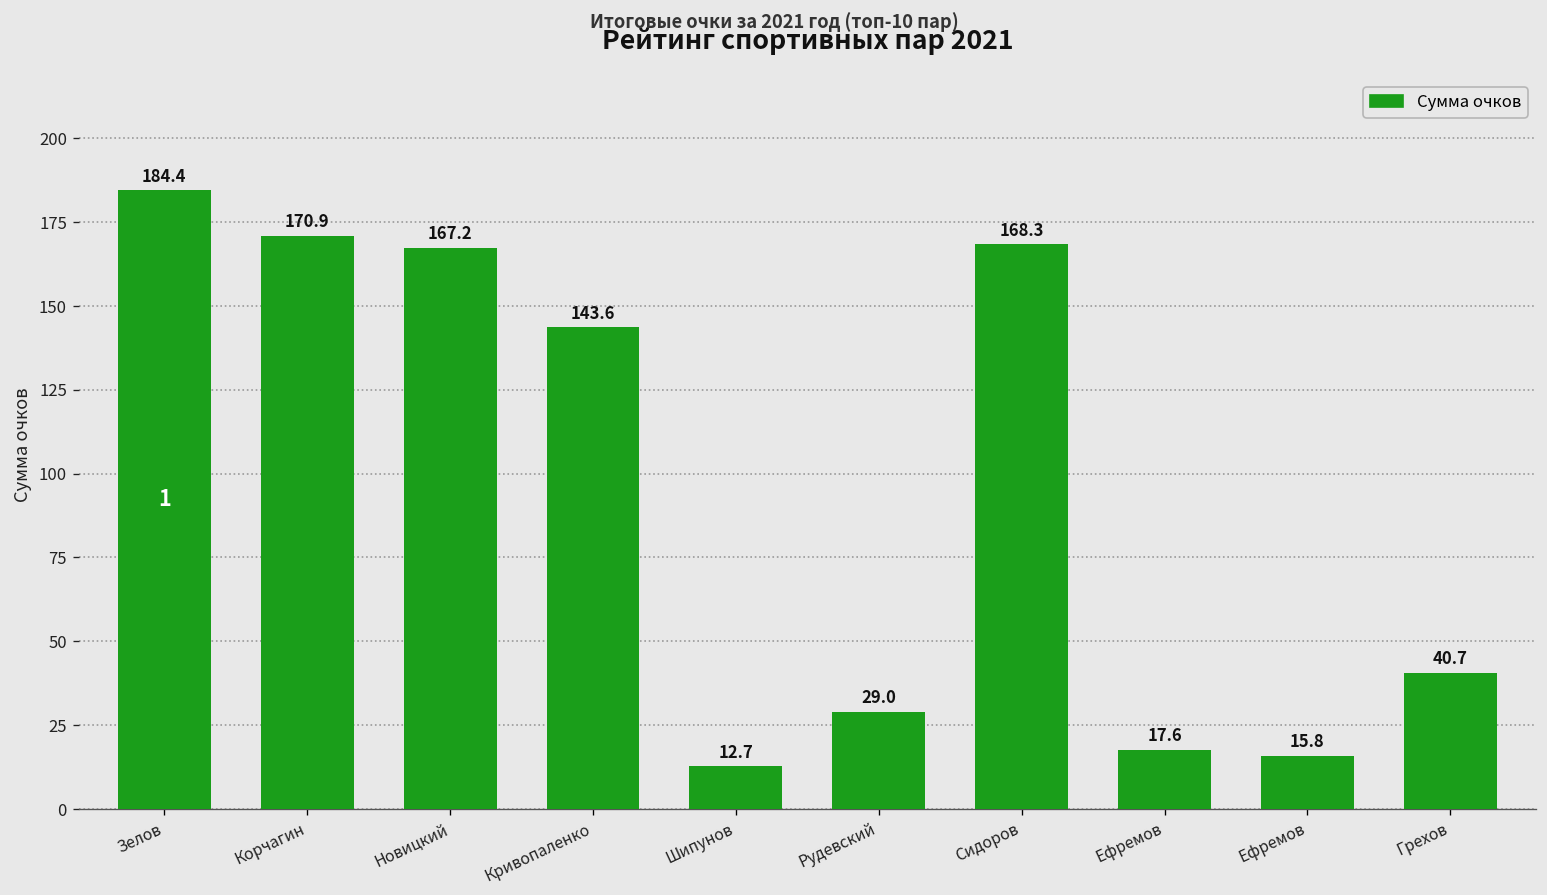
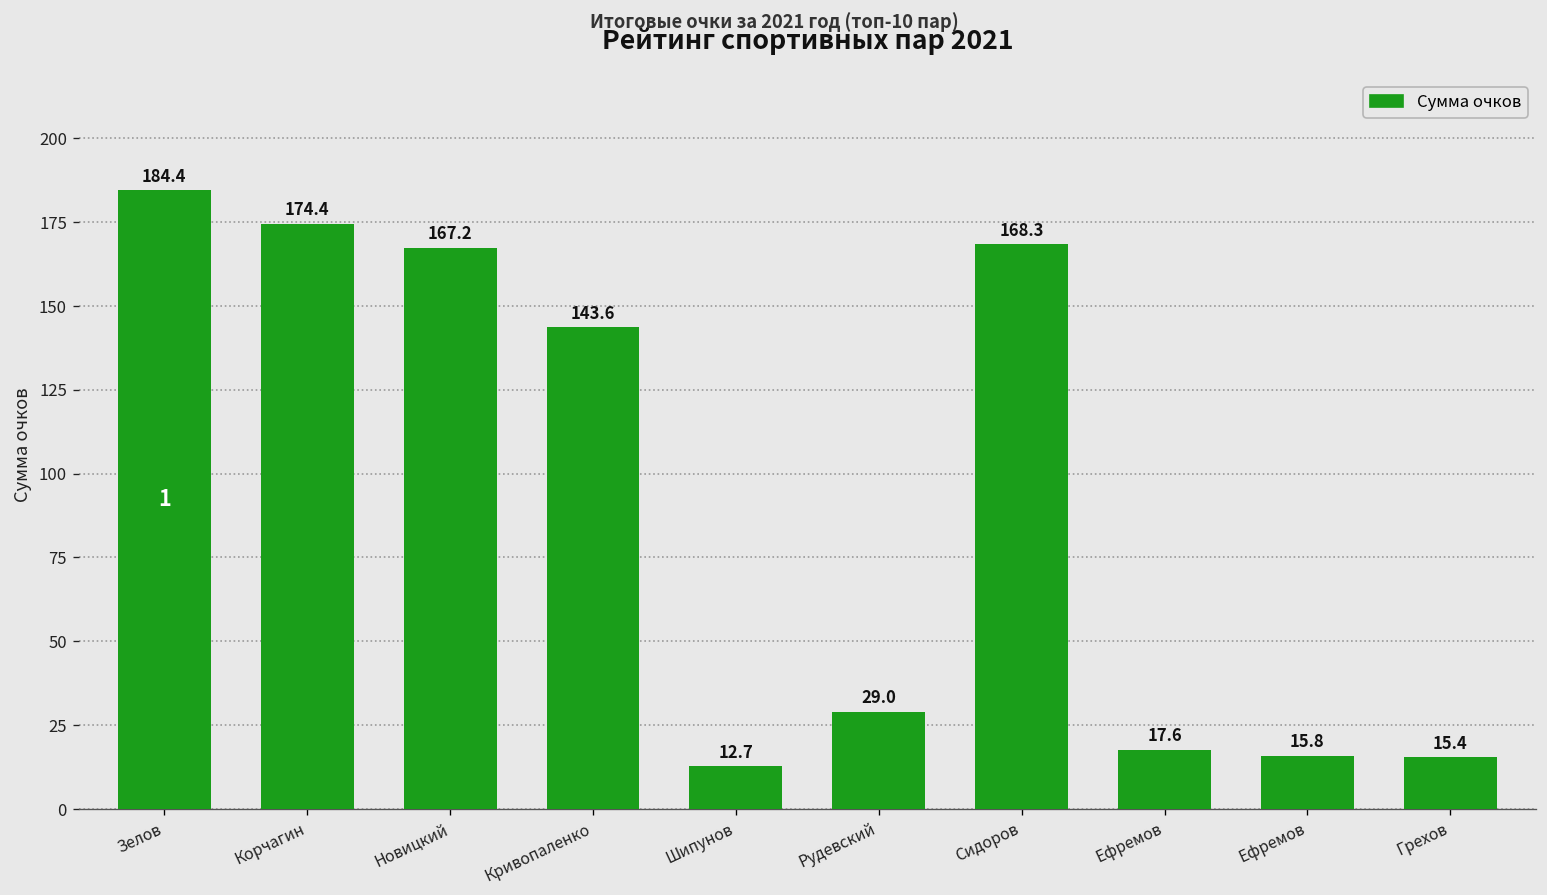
  {
    "Зелов": 184.4,
-   "Корчагин": 170.9,
+   "Корчагин": 174.4,
    "Новицкий": 167.2,
    "Кривопаленко": 143.6,
    "Шипунов": 12.7,
    "Рудевский": 29.0,
    "Сидоров": 168.3,
-   "Грехов": 40.7
+   "Грехов": 15.4
  }
